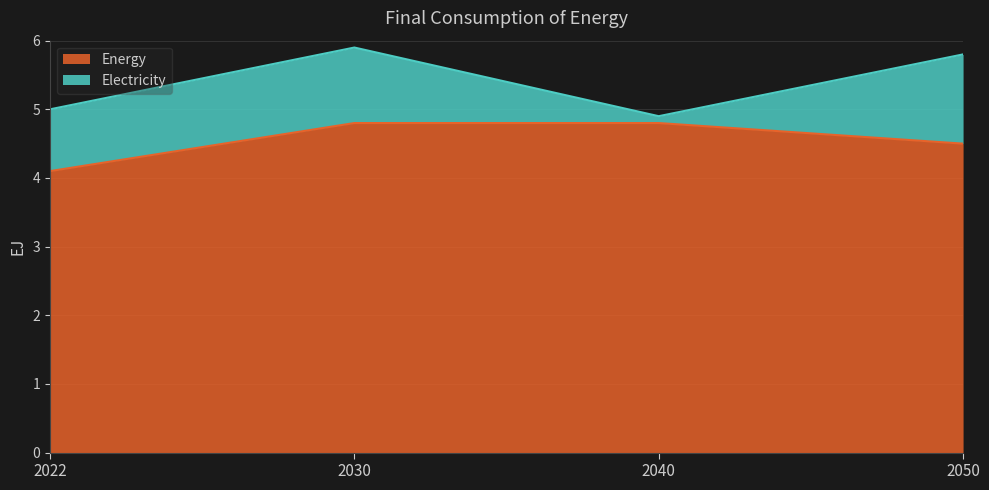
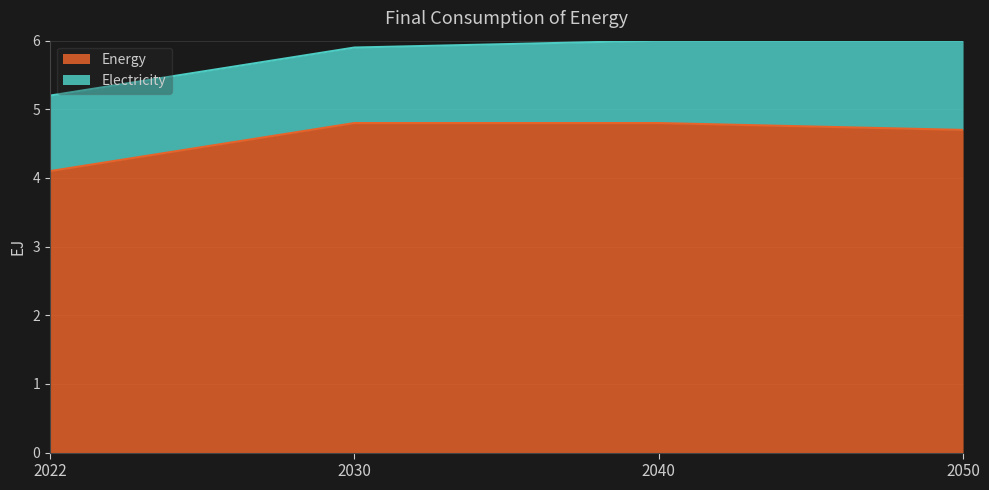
  {
    "Energy": {
      "2022": 4.1,
      "2030": 4.8,
      "2040": 4.8,
-     "2050": 4.5
+     "2050": 4.7
    },
    "Electricity": {
-     "2022": 0.9,
+     "2022": 1.1,
      "2030": 1.1,
-     "2040": 0.1,
+     "2040": 1.2,
      "2050": 1.3
    }
  }
